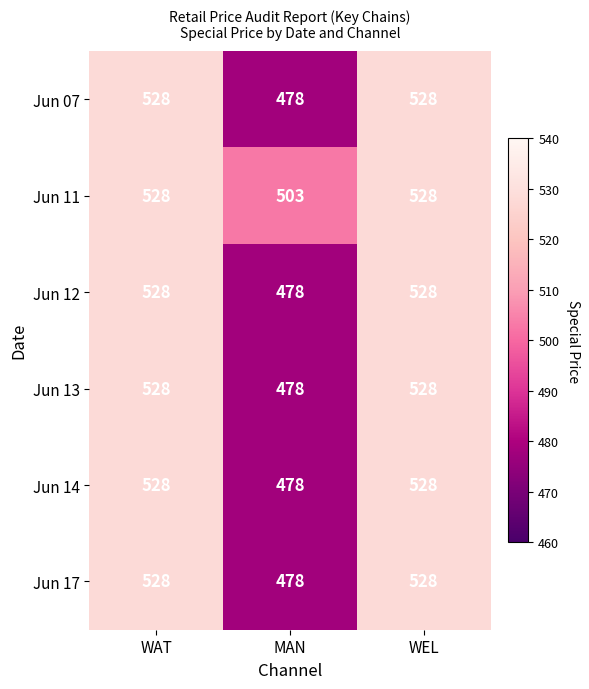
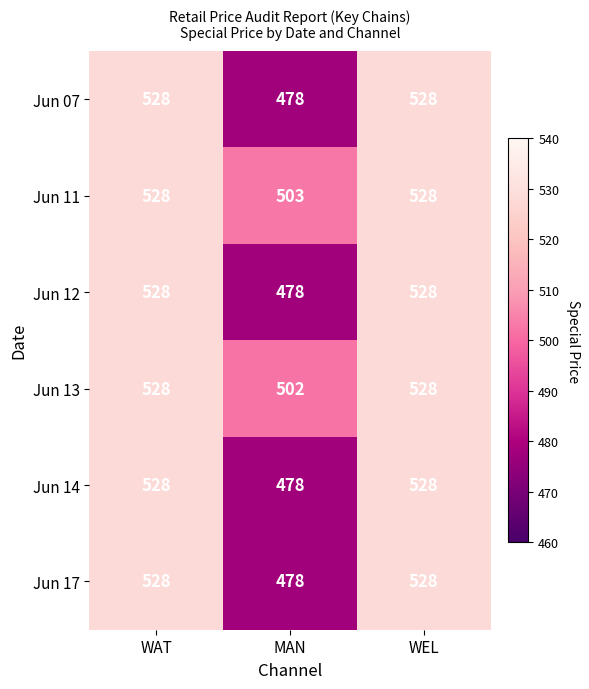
  {
    "Jun 07": {
      "MAN": 478
    },
    "Jun 11": {
      "MAN": 503
    },
    "Jun 12": {
      "MAN": 478
    },
    "Jun 13": {
-     "MAN": 478
+     "MAN": 502
    },
    "Jun 14": {
      "MAN": 478
    },
    "Jun 17": {
      "MAN": 478
    }
  }
